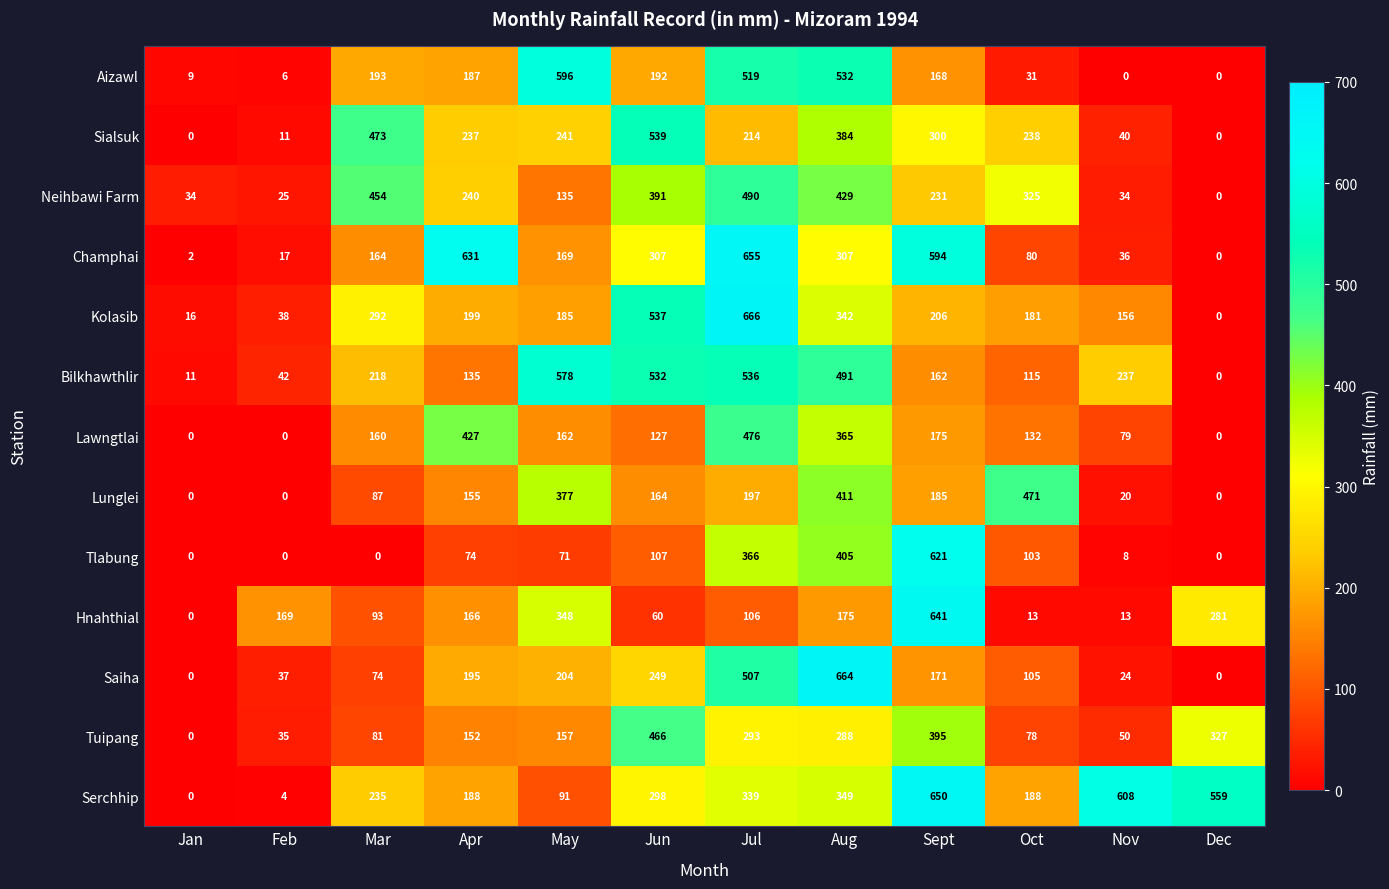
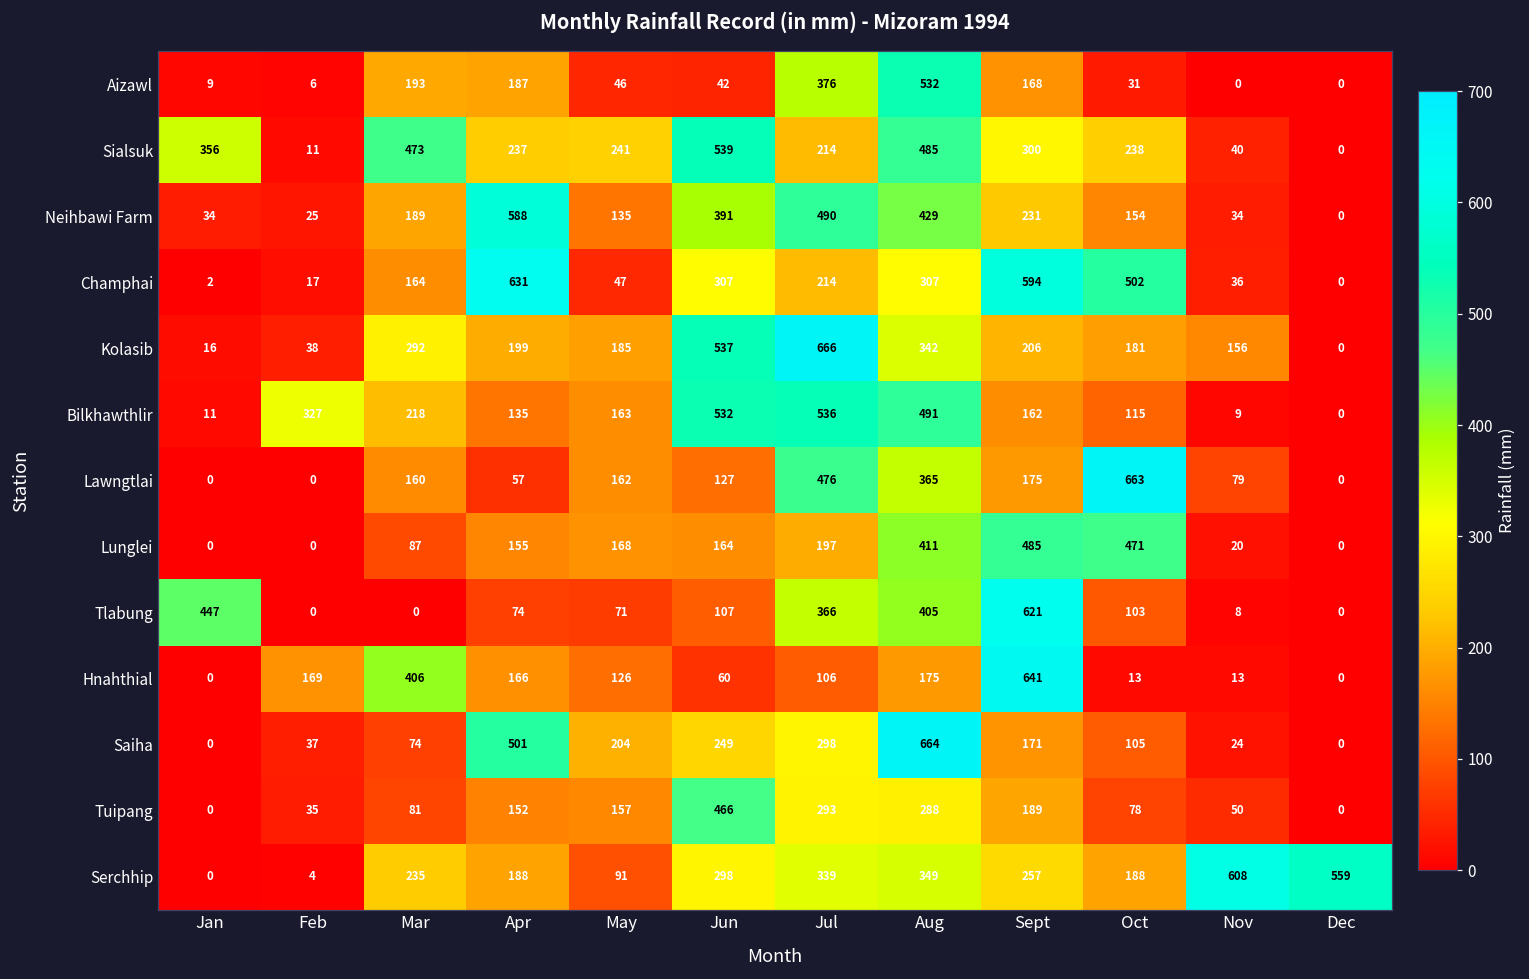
  {
    "Aizawl": {
      "Jan": 9,
      "Feb": 6,
      "Mar": 193,
      "Apr": 187,
-     "May": 596,
-     "Jun": 192,
-     "Jul": 519,
+     "May": 46,
+     "Jun": 42,
+     "Jul": 376,
      "Aug": 532,
      "Sept": 168,
      "Oct": 31,
      "Nov": 0,
      "Dec": 0
    },
    "Sialsuk": {
-     "Jan": 0,
+     "Jan": 356,
      "Feb": 11,
      "Mar": 473,
      "Apr": 237,
      "May": 241,
      "Jun": 539,
      "Jul": 214,
-     "Aug": 384,
+     "Aug": 485,
      "Sept": 300,
      "Oct": 238,
      "Nov": 40,
      "Dec": 0
    },
    "Neihbawi Farm": {
      "Jan": 34,
      "Feb": 25,
-     "Mar": 454,
-     "Apr": 240,
+     "Mar": 189,
+     "Apr": 588,
      "May": 135,
      "Jun": 391,
      "Jul": 490,
      "Aug": 429,
      "Sept": 231,
-     "Oct": 325,
+     "Oct": 154,
      "Nov": 34,
      "Dec": 0
    },
    "Champhai": {
      "Jan": 2,
      "Feb": 17,
      "Mar": 164,
      "Apr": 631,
-     "May": 169,
+     "May": 47,
      "Jun": 307,
-     "Jul": 655,
+     "Jul": 214,
      "Aug": 307,
      "Sept": 594,
-     "Oct": 80,
+     "Oct": 502,
      "Nov": 36,
      "Dec": 0
    },
    "Kolasib": {
      "Jan": 16,
      "Feb": 38,
      "Mar": 292,
      "Apr": 199,
      "May": 185,
      "Jun": 537,
      "Jul": 666,
      "Aug": 342,
      "Sept": 206,
      "Oct": 181,
      "Nov": 156,
      "Dec": 0
    },
    "Bilkhawthlir": {
      "Jan": 11,
-     "Feb": 42,
+     "Feb": 327,
      "Mar": 218,
      "Apr": 135,
-     "May": 578,
+     "May": 163,
      "Jun": 532,
      "Jul": 536,
      "Aug": 491,
      "Sept": 162,
      "Oct": 115,
-     "Nov": 237,
+     "Nov": 9,
      "Dec": 0
    },
    "Lawngtlai": {
      "Jan": 0,
      "Feb": 0,
      "Mar": 160,
-     "Apr": 427,
+     "Apr": 57,
      "May": 162,
      "Jun": 127,
      "Jul": 476,
      "Aug": 365,
      "Sept": 175,
-     "Oct": 132,
+     "Oct": 663,
      "Nov": 79,
      "Dec": 0
    },
    "Lunglei": {
      "Jan": 0,
      "Feb": 0,
      "Mar": 87,
      "Apr": 155,
-     "May": 377,
+     "May": 168,
      "Jun": 164,
      "Jul": 197,
      "Aug": 411,
-     "Sept": 185,
+     "Sept": 485,
      "Oct": 471,
      "Nov": 20,
      "Dec": 0
    },
    "Tlabung": {
-     "Jan": 0,
+     "Jan": 447,
      "Feb": 0,
      "Mar": 0,
      "Apr": 74,
      "May": 71,
      "Jun": 107,
      "Jul": 366,
      "Aug": 405,
      "Sept": 621,
      "Oct": 103,
      "Nov": 8,
      "Dec": 0
    },
    "Hnahthial": {
      "Jan": 0,
      "Feb": 169,
-     "Mar": 93,
+     "Mar": 406,
      "Apr": 166,
-     "May": 348,
+     "May": 126,
      "Jun": 60,
      "Jul": 106,
      "Aug": 175,
      "Sept": 641,
      "Oct": 13,
      "Nov": 13,
-     "Dec": 281
+     "Dec": 0
    },
    "Saiha": {
      "Jan": 0,
      "Feb": 37,
      "Mar": 74,
-     "Apr": 195,
+     "Apr": 501,
      "May": 204,
      "Jun": 249,
-     "Jul": 507,
+     "Jul": 298,
      "Aug": 664,
      "Sept": 171,
      "Oct": 105,
      "Nov": 24,
      "Dec": 0
    },
    "Tuipang": {
      "Jan": 0,
      "Feb": 35,
      "Mar": 81,
      "Apr": 152,
      "May": 157,
      "Jun": 466,
      "Jul": 293,
      "Aug": 288,
-     "Sept": 395,
+     "Sept": 189,
      "Oct": 78,
      "Nov": 50,
-     "Dec": 327
+     "Dec": 0
    },
    "Serchhip": {
      "Jan": 0,
      "Feb": 4,
      "Mar": 235,
      "Apr": 188,
      "May": 91,
      "Jun": 298,
      "Jul": 339,
      "Aug": 349,
-     "Sept": 650,
+     "Sept": 257,
      "Oct": 188,
      "Nov": 608,
      "Dec": 559
    }
  }
